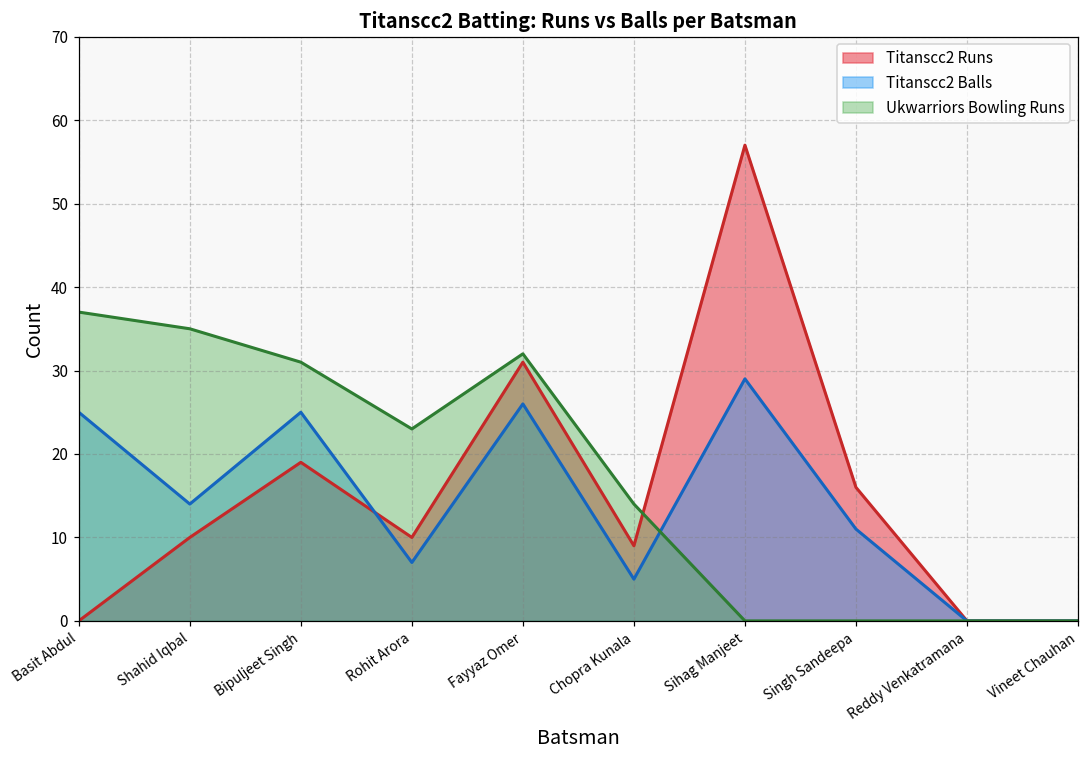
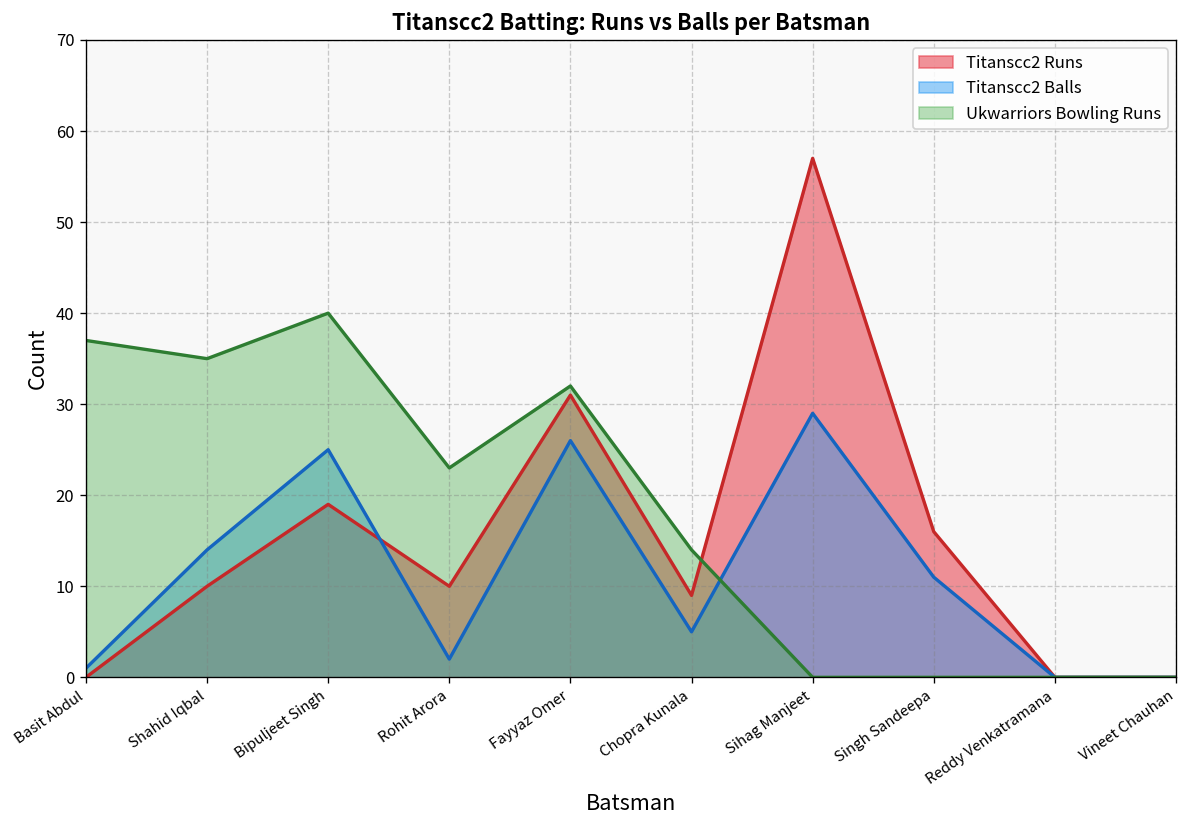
  {
    "Titanscc2 Runs": {
      "Basit Abdul": 0,
      "Shahid Iqbal": 10,
      "Bipuljeet Singh": 19,
      "Rohit Arora": 10,
      "Fayyaz Omer": 31,
      "Chopra Kunala": 9,
      "Sihag Manjeet": 57,
      "Singh Sandeepa": 16
    },
    "Titanscc2 Balls": {
-     "Basit Abdul": 25,
+     "Basit Abdul": 1,
      "Shahid Iqbal": 14,
      "Bipuljeet Singh": 25,
-     "Rohit Arora": 7,
+     "Rohit Arora": 2,
      "Fayyaz Omer": 26,
      "Chopra Kunala": 5,
      "Sihag Manjeet": 29,
      "Singh Sandeepa": 11
    },
    "Ukwarriors Bowling Runs": {
      "Basit Abdul": 37,
      "Shahid Iqbal": 35,
-     "Bipuljeet Singh": 31,
+     "Bipuljeet Singh": 40,
      "Rohit Arora": 23,
      "Fayyaz Omer": 32,
      "Chopra Kunala": 14,
      "Sihag Manjeet": 0,
      "Singh Sandeepa": 0
    }
  }
